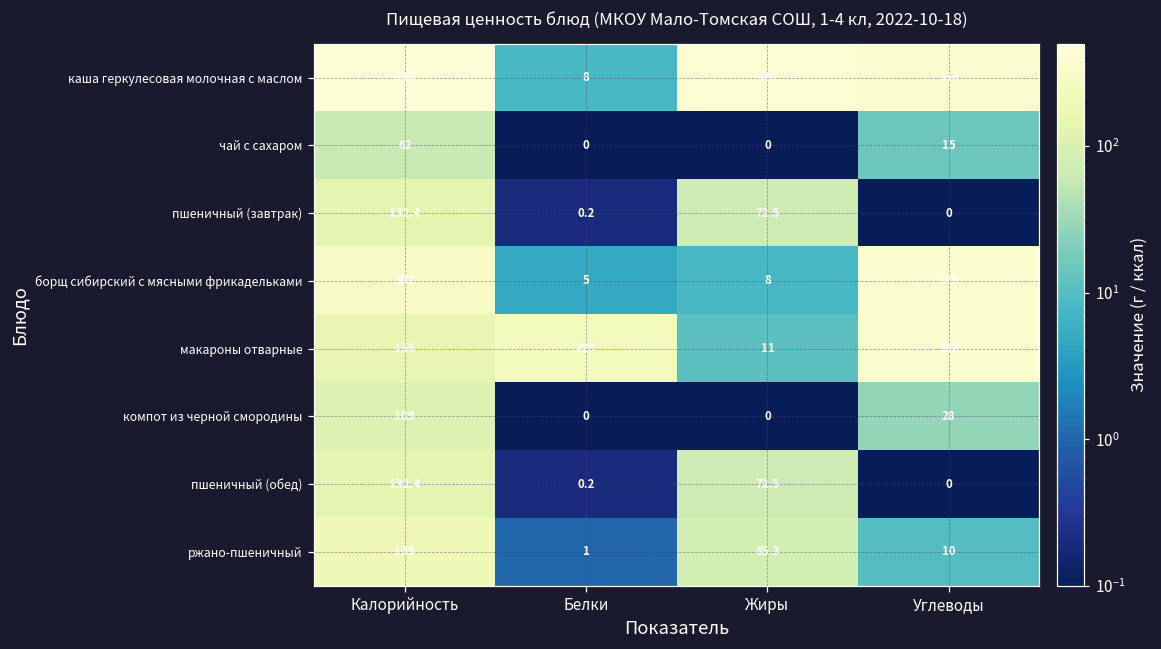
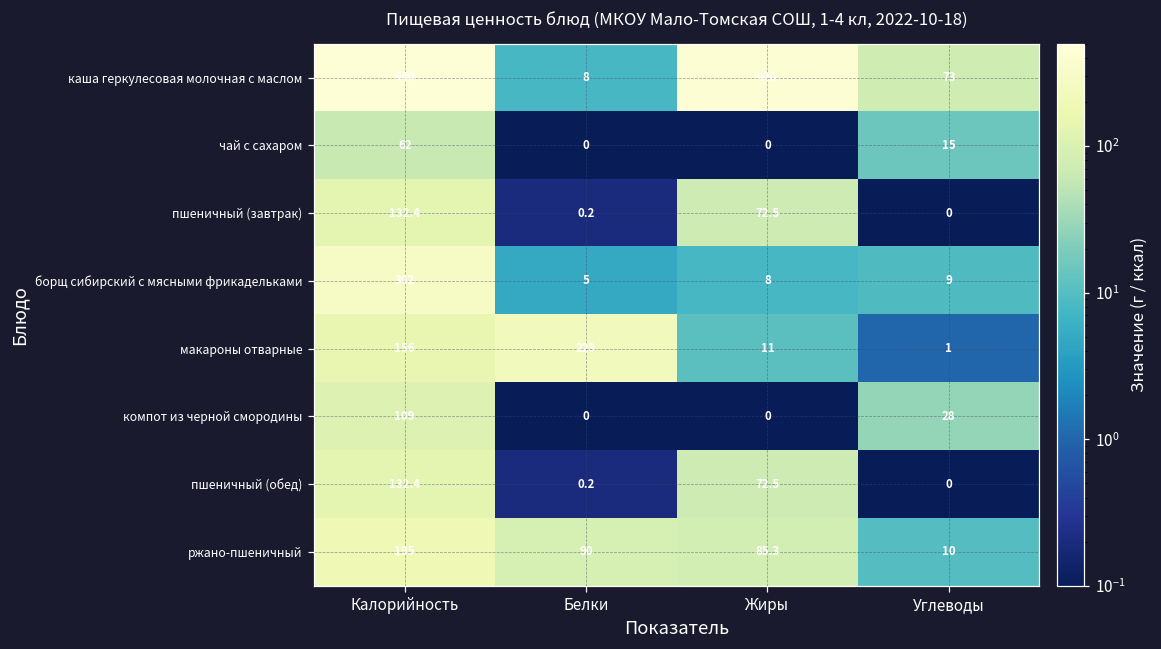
  {
    "каша геркулесовая молочная с маслом": {
      "Белки": 8,
-     "Углеводы": 356
+     "Углеводы": 73
    },
    "чай с сахаром": {
      "Калорийность": 62,
      "Белки": 0,
      "Жиры": 0,
      "Углеводы": 15
    },
    "пшеничный (завтрак)": {
      "Калорийность": 132.4,
      "Белки": 0.2,
      "Жиры": 72.5,
      "Углеводы": 0
    },
    "борщ сибирский с мясными фрикадельками": {
      "Калорийность": 302,
      "Белки": 5,
      "Жиры": 8,
-     "Углеводы": 379
+     "Углеводы": 9
    },
    "макароны отварные": {
      "Калорийность": 156,
      "Белки": 229,
      "Жиры": 11,
-     "Углеводы": 382
+     "Углеводы": 1
    },
    "компот из черной смородины": {
      "Калорийность": 109,
      "Белки": 0,
      "Жиры": 0,
      "Углеводы": 28
    },
    "пшеничный (обед)": {
      "Калорийность": 132.4,
      "Белки": 0.2,
      "Жиры": 72.5,
      "Углеводы": 0
    },
    "ржано-пшеничный": {
      "Калорийность": 195,
-     "Белки": 1,
+     "Белки": 90,
      "Жиры": 85.3,
      "Углеводы": 10
    }
  }
